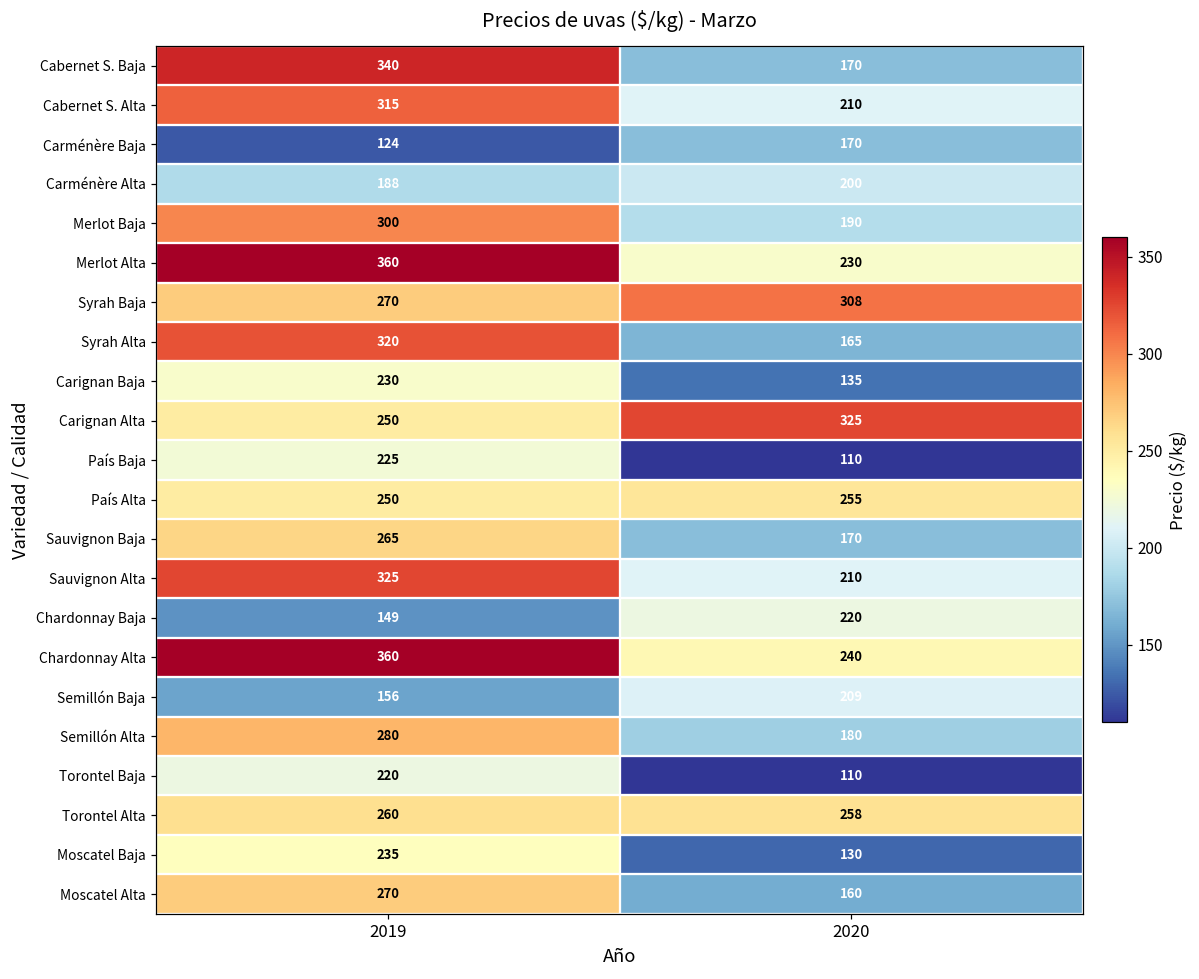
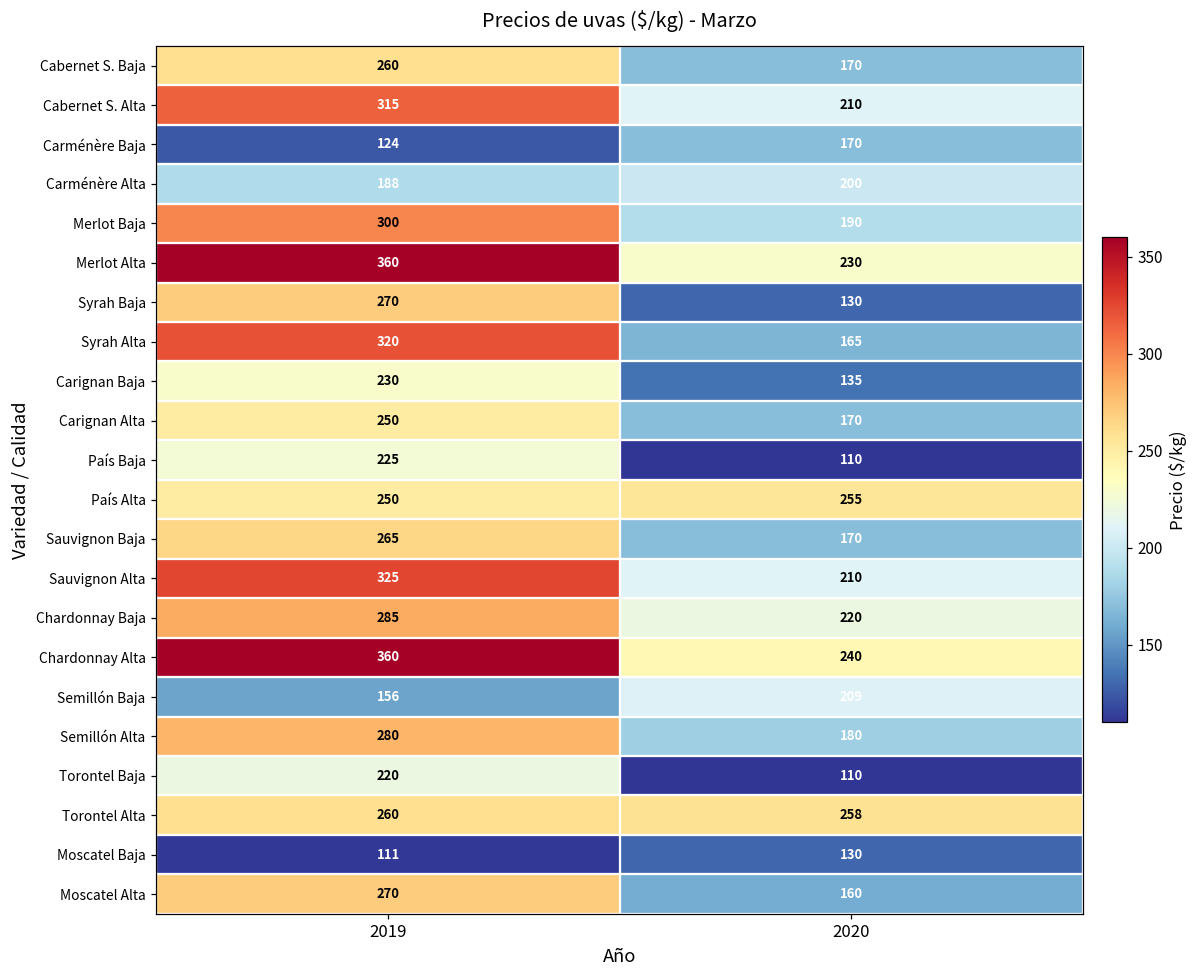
  {
    "Cabernet S. Baja": {
-     "2019": 340,
+     "2019": 260,
      "2020": 170
    },
    "Cabernet S. Alta": {
      "2019": 315,
      "2020": 210
    },
    "Carménère Baja": {
      "2019": 124,
      "2020": 170
    },
    "Carménère Alta": {
      "2019": 188,
      "2020": 200
    },
    "Merlot Baja": {
      "2019": 300,
      "2020": 190
    },
    "Merlot Alta": {
      "2019": 360,
      "2020": 230
    },
    "Syrah Baja": {
      "2019": 270,
-     "2020": 308
+     "2020": 130
    },
    "Syrah Alta": {
      "2019": 320,
      "2020": 165
    },
    "Carignan Baja": {
      "2019": 230,
      "2020": 135
    },
    "Carignan Alta": {
      "2019": 250,
-     "2020": 325
+     "2020": 170
    },
    "País Baja": {
      "2019": 225,
      "2020": 110
    },
    "País Alta": {
      "2019": 250,
      "2020": 255
    },
    "Sauvignon Baja": {
      "2019": 265,
      "2020": 170
    },
    "Sauvignon Alta": {
      "2019": 325,
      "2020": 210
    },
    "Chardonnay Baja": {
-     "2019": 149,
+     "2019": 285,
      "2020": 220
    },
    "Chardonnay Alta": {
      "2019": 360,
      "2020": 240
    },
    "Semillón Baja": {
      "2019": 156
    },
    "Semillón Alta": {
      "2019": 280,
      "2020": 180
    },
    "Torontel Baja": {
      "2019": 220,
      "2020": 110
    },
    "Torontel Alta": {
      "2019": 260,
      "2020": 258
    },
    "Moscatel Baja": {
-     "2019": 235,
+     "2019": 111,
      "2020": 130
    },
    "Moscatel Alta": {
      "2019": 270,
      "2020": 160
    }
  }
